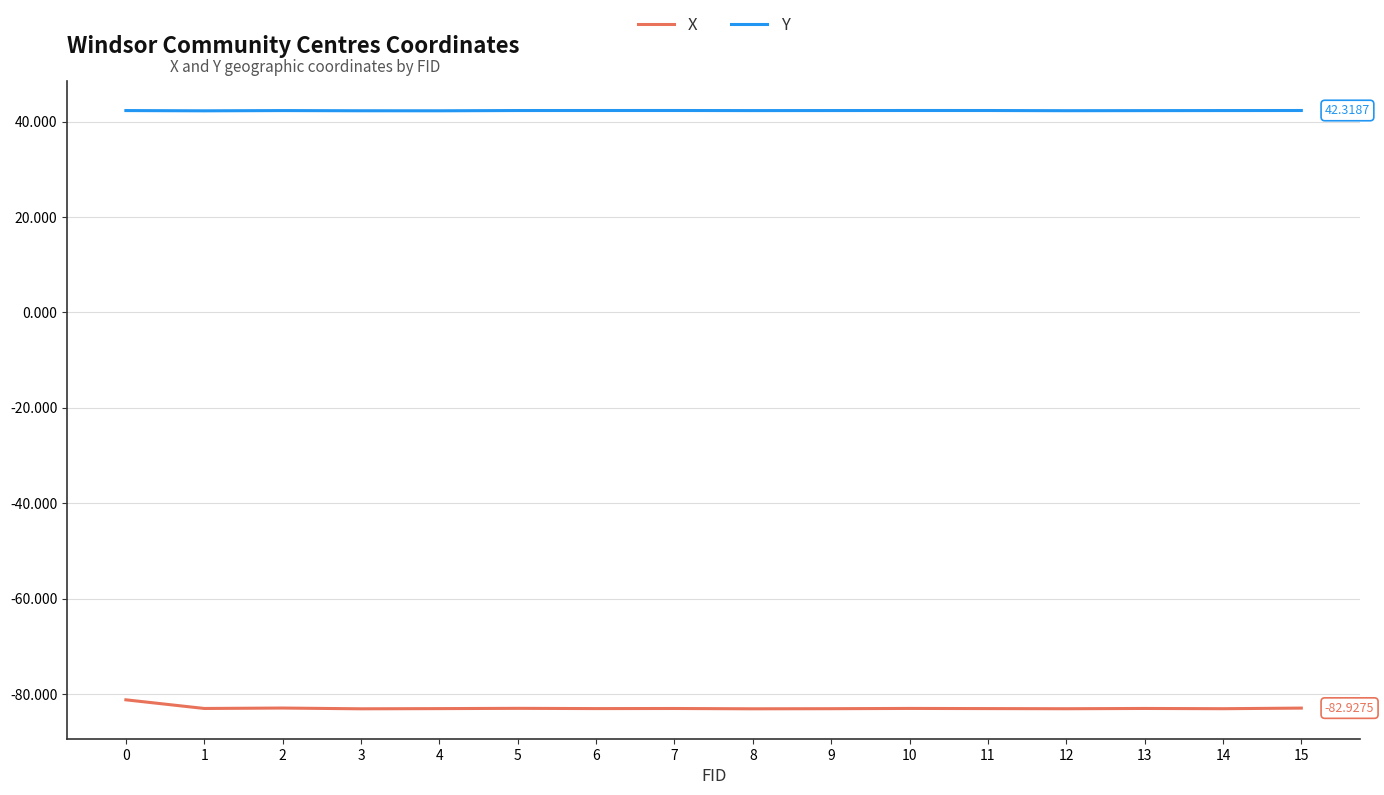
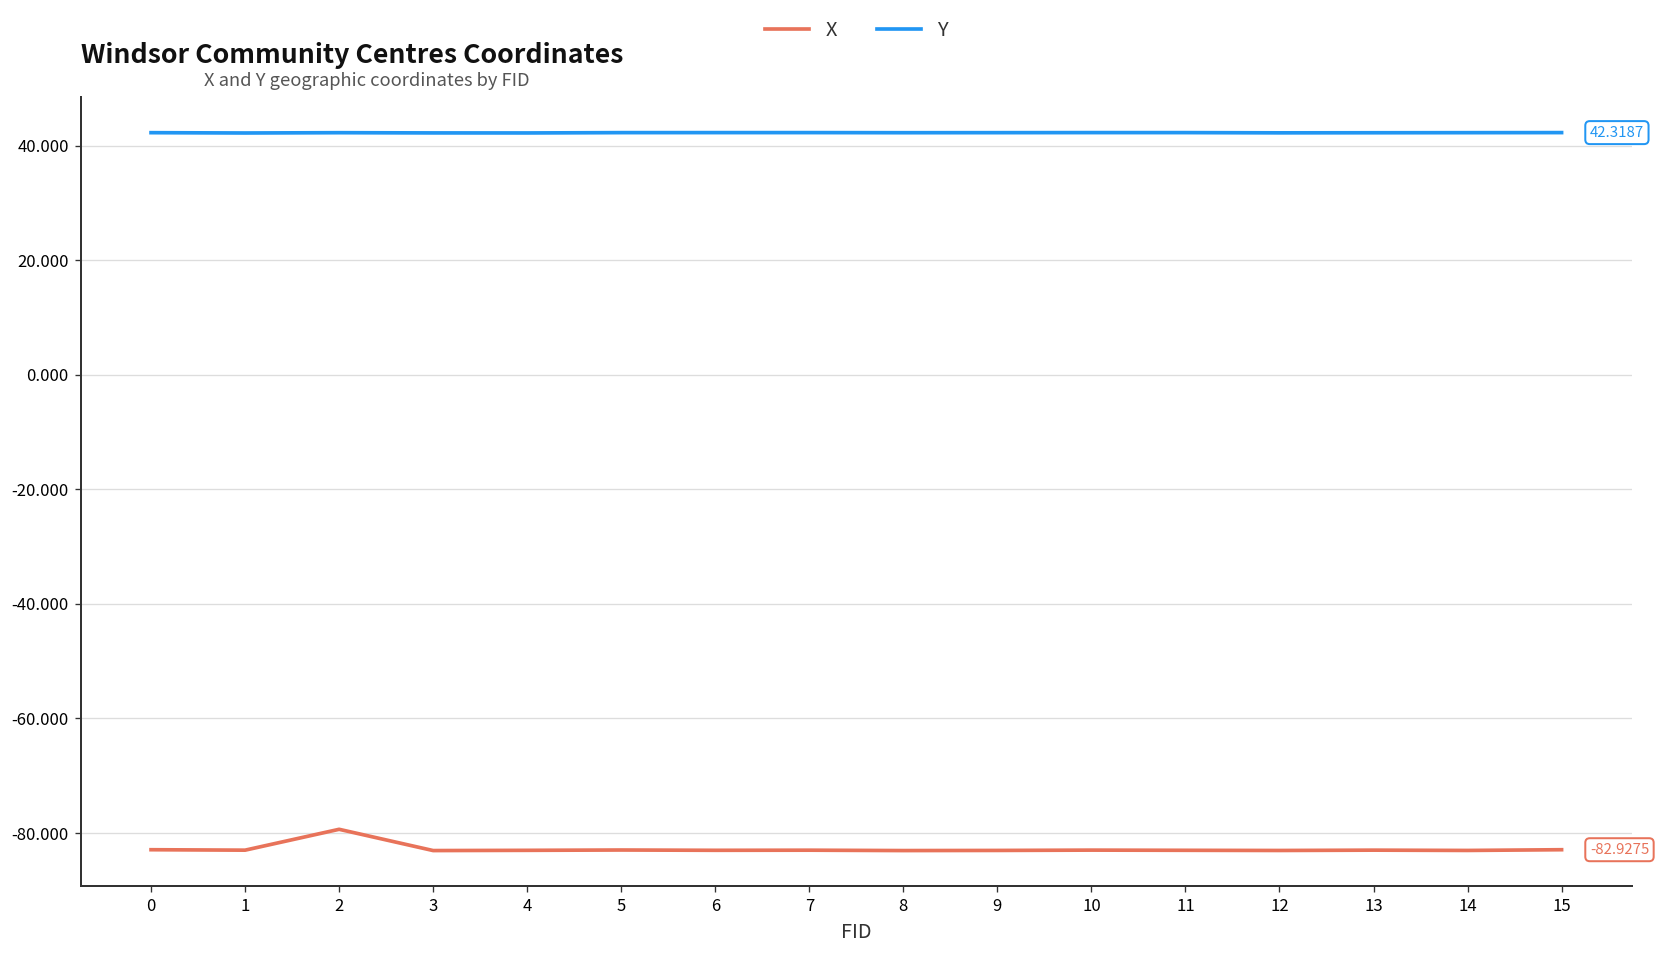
  {
    "X": {
-     "0": -81,
+     "0": -83,
      "1": -83,
-     "2": -83,
+     "2": -79,
      "3": -83,
      "4": -83,
      "5": -83,
      "6": -83,
      "7": -83,
      "8": -83,
      "9": -83,
      "10": -83,
      "11": -83,
      "12": -83,
      "13": -83,
      "14": -83
    },
    "Y": {
      "0": 42,
      "1": 42,
      "2": 42,
      "3": 42,
      "4": 42,
      "5": 42,
      "6": 42,
      "7": 42,
      "8": 42,
      "9": 42,
      "10": 42,
      "11": 42,
      "12": 42,
      "13": 42,
      "14": 42
    }
  }
